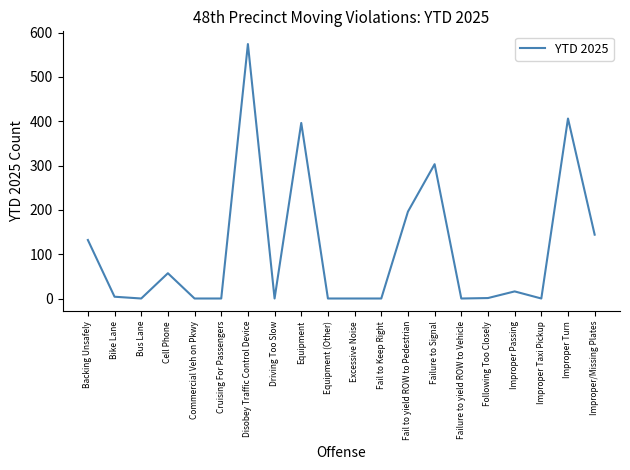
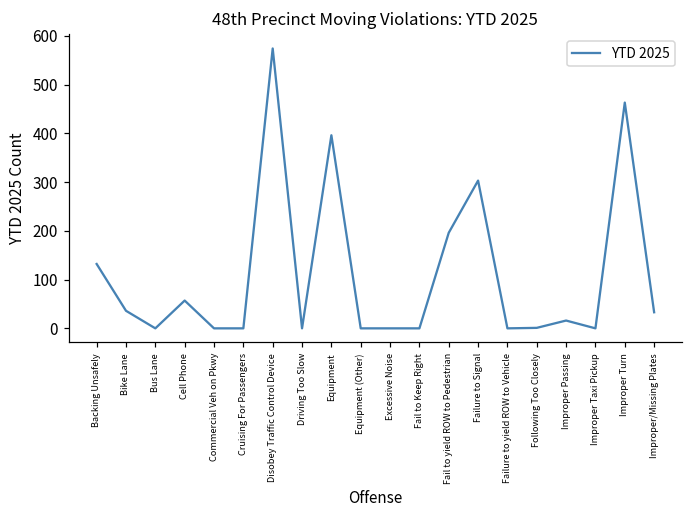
  {
    "Backing Unsafely": 130,
-   "Bike Lane": 0,
+   "Bike Lane": 40,
    "Bus Lane": 0,
    "Cell Phone": 60,
    "Commercial Veh on Pkwy": 0,
    "Cruising For Passengers": 0,
    "Disobey Traffic Control Device": 570,
    "Driving Too Slow": 0,
    "Equipment": 400,
    "Equipment (Other)": 0,
    "Excessive Noise": 0,
    "Fail to Keep Right": 0,
    "Fail to yield ROW to Pedestrian": 200,
    "Failure to Signal": 300,
    "Failure to yield ROW to Vehicle": 0,
    "Following Too Closely": 0,
    "Improper Passing": 20,
    "Improper Taxi Pickup": 0,
-   "Improper Turn": 410,
-   "Improper/Missing Plates": 140
+   "Improper Turn": 460,
+   "Improper/Missing Plates": 30
  }
